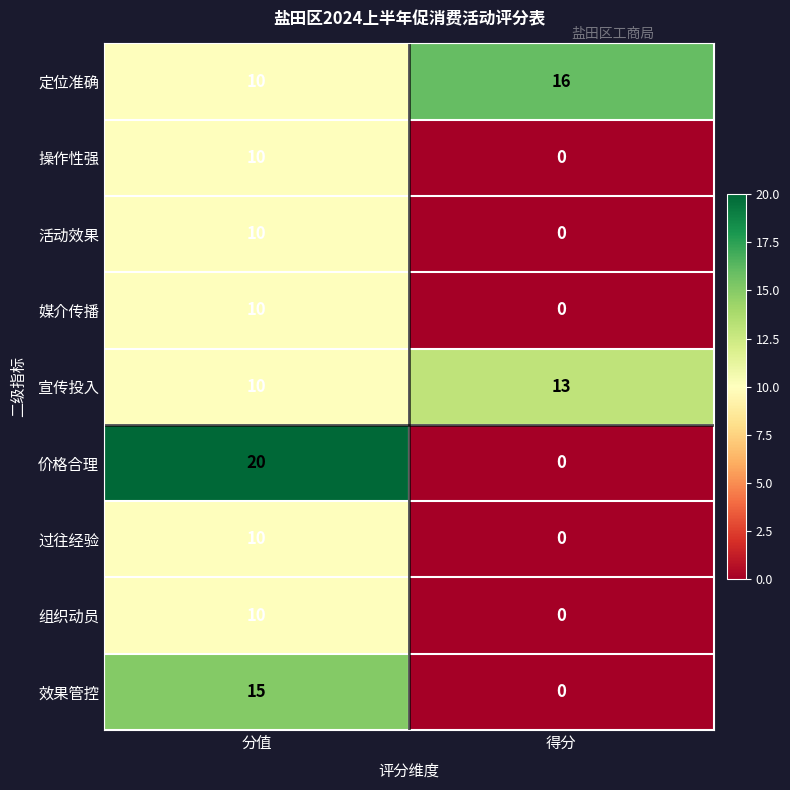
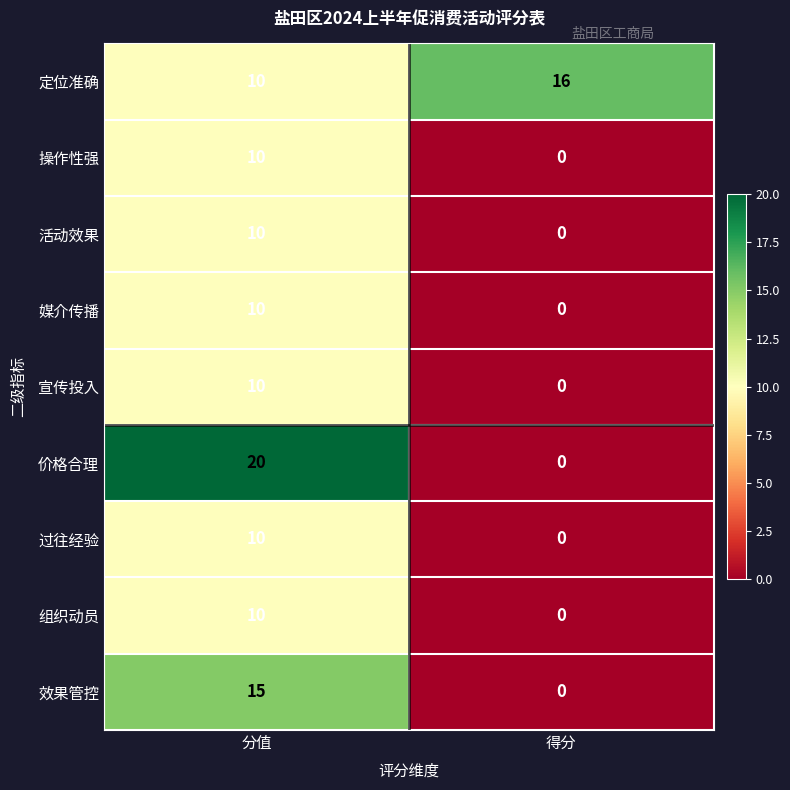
  {
    "定位准确": {
      "分值": 10,
      "得分": 16
    },
    "操作性强": {
      "分值": 10,
      "得分": 0
    },
    "活动效果": {
      "分值": 10,
      "得分": 0
    },
    "媒介传播": {
      "分值": 10,
      "得分": 0
    },
    "宣传投入": {
      "分值": 10,
-     "得分": 13
+     "得分": 0
    },
    "价格合理": {
      "分值": 20,
      "得分": 0
    },
    "过往经验": {
      "分值": 10,
      "得分": 0
    },
    "组织动员": {
      "分值": 10,
      "得分": 0
    },
    "效果管控": {
      "分值": 15,
      "得分": 0
    }
  }
